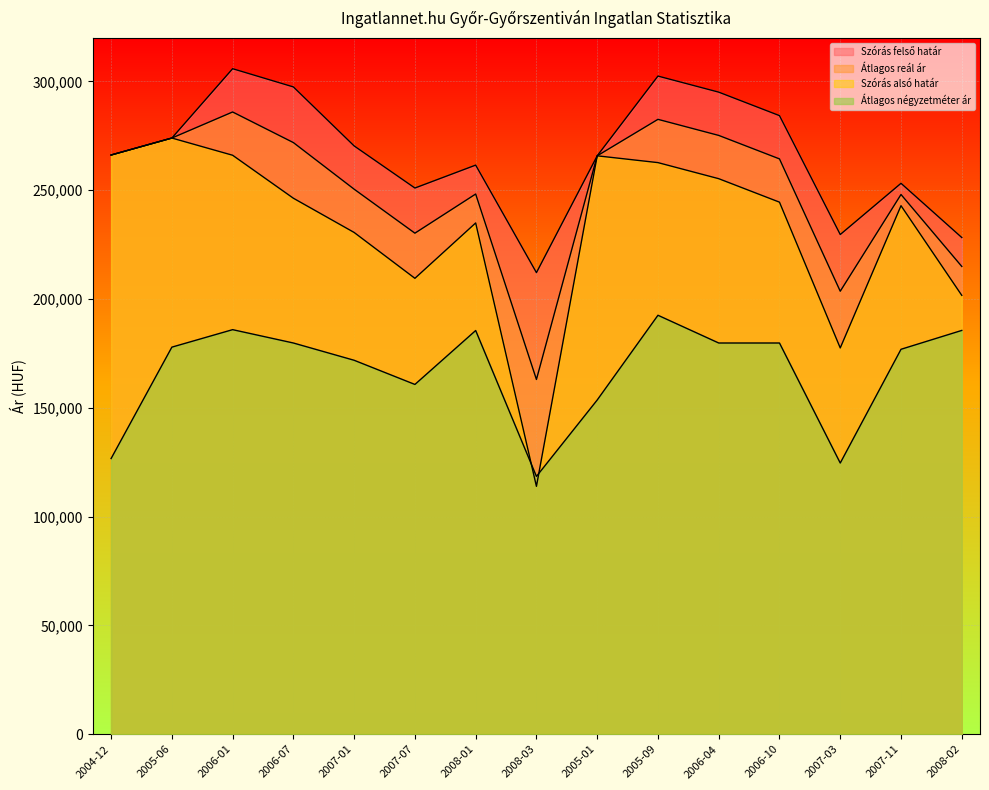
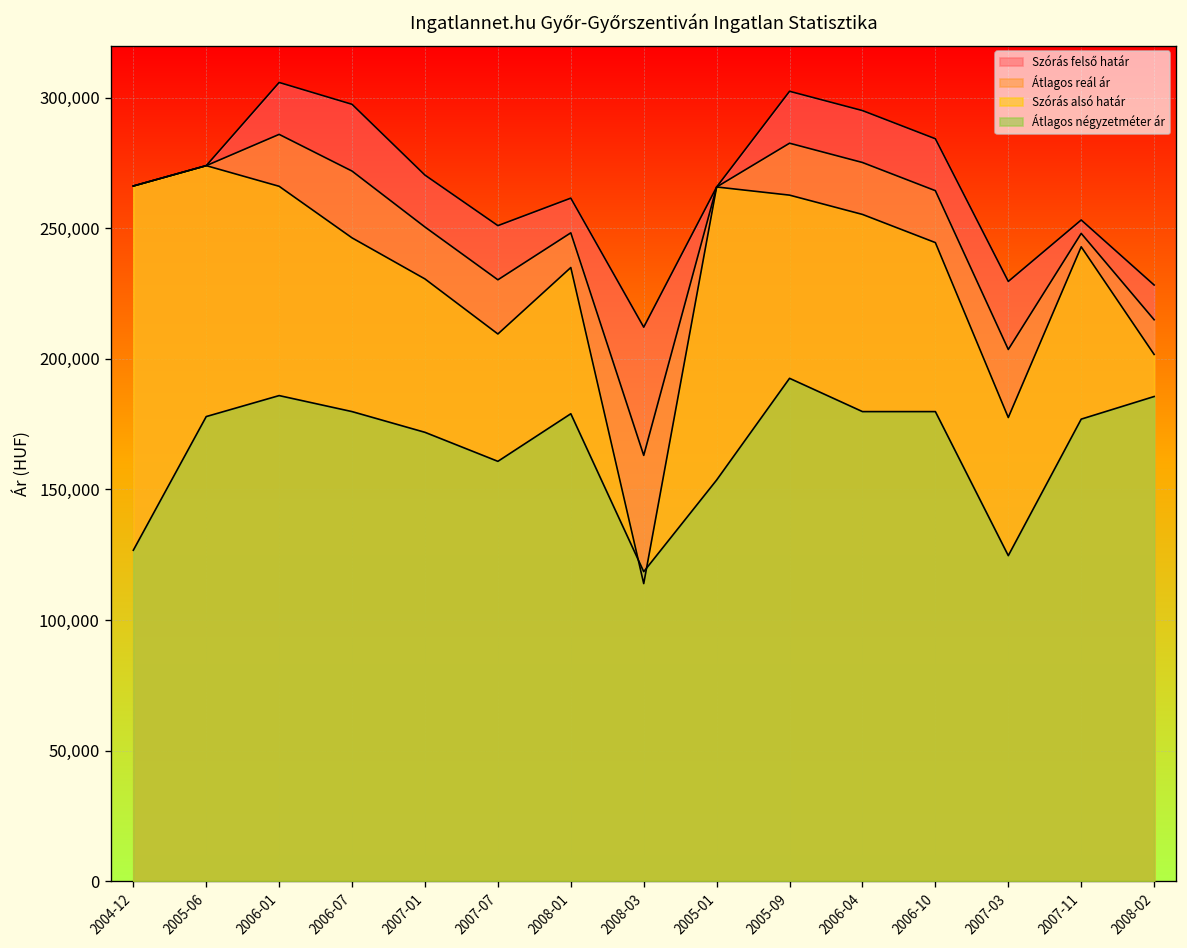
  {
    "Átlagos négyzetméter ár": {
      "2004-12": "127,000",
      "2005-06": "178,000",
      "2006-01": "186,000",
      "2006-07": "180,000",
      "2007-01": "172,000",
      "2007-07": "161,000",
-     "2008-01": "186,000",
+     "2008-01": "179,000",
      "2008-03": "118,000",
      "2005-01": "154,000",
      "2005-09": "193,000",
      "2006-04": "180,000",
      "2006-10": "180,000",
      "2007-03": "125,000",
      "2007-11": "177,000",
      "2008-02": "186,000"
    }
  }
